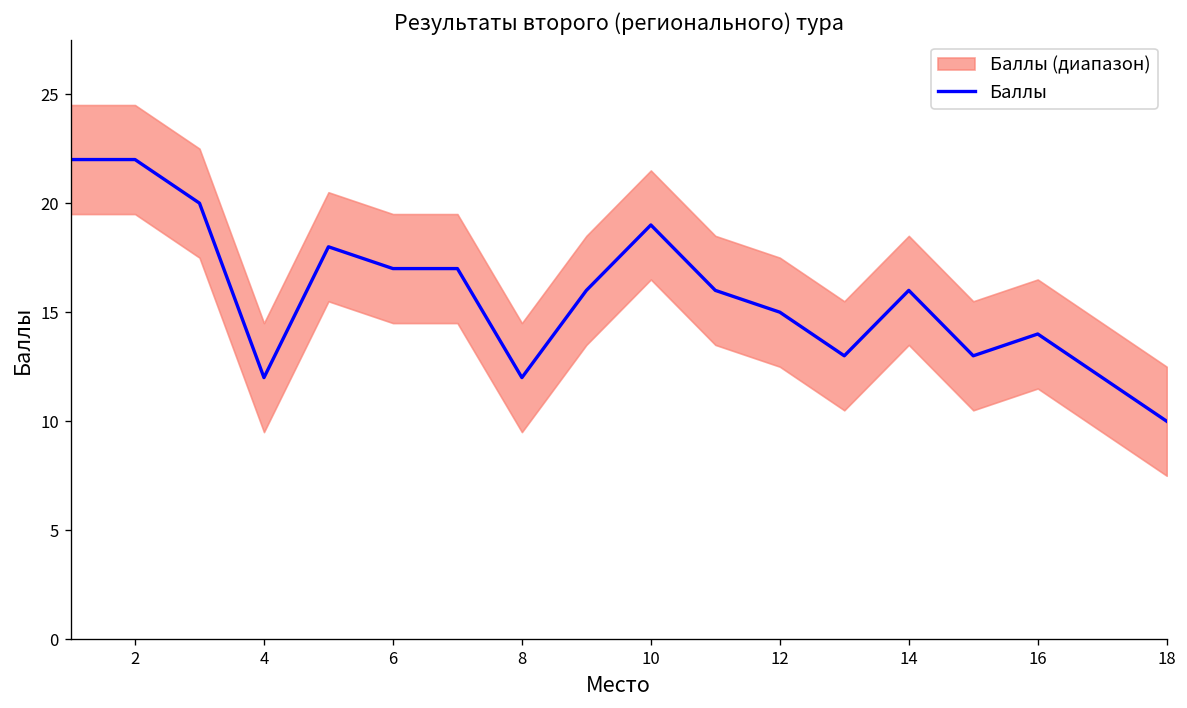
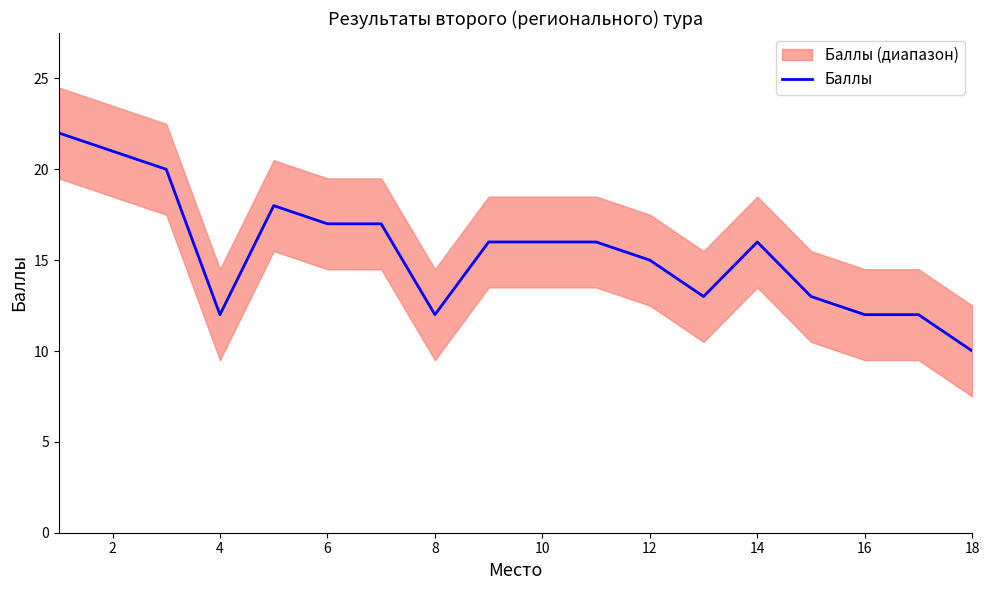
  {
    "Баллы": {
-     "2": 22,
+     "2": 21,
      "4": 12,
      "6": 17,
      "8": 12,
-     "10": 19,
+     "10": 16,
      "12": 15,
      "14": 16,
-     "16": 14,
+     "16": 12,
      "18": 10
    }
  }
